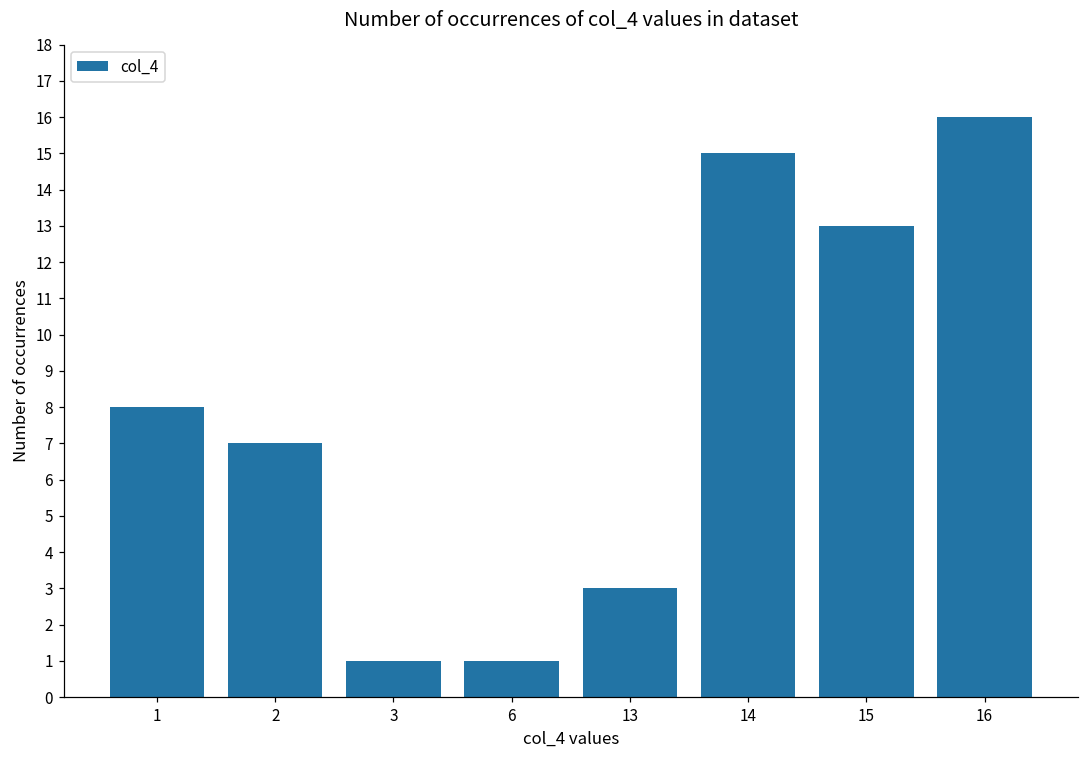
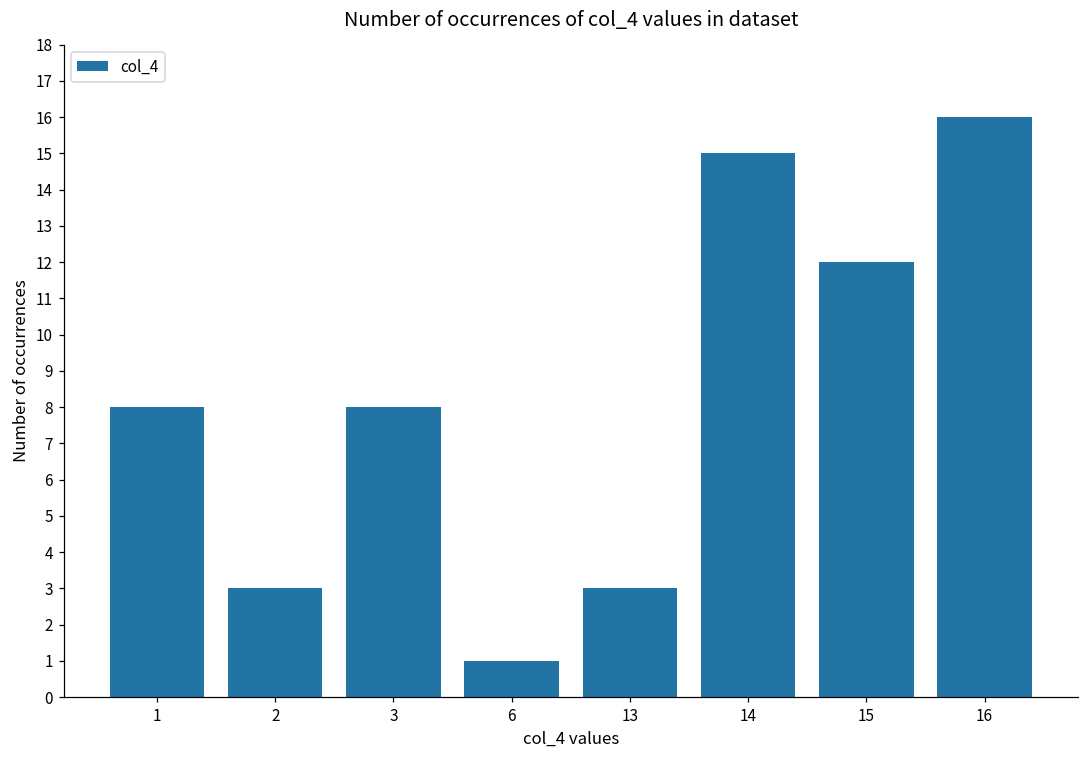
  {
    "1": 8,
-   "2": 7,
-   "3": 1,
+   "2": 3,
+   "3": 8,
    "6": 1,
    "13": 3,
    "14": 15,
-   "15": 13,
+   "15": 12,
    "16": 16
  }
